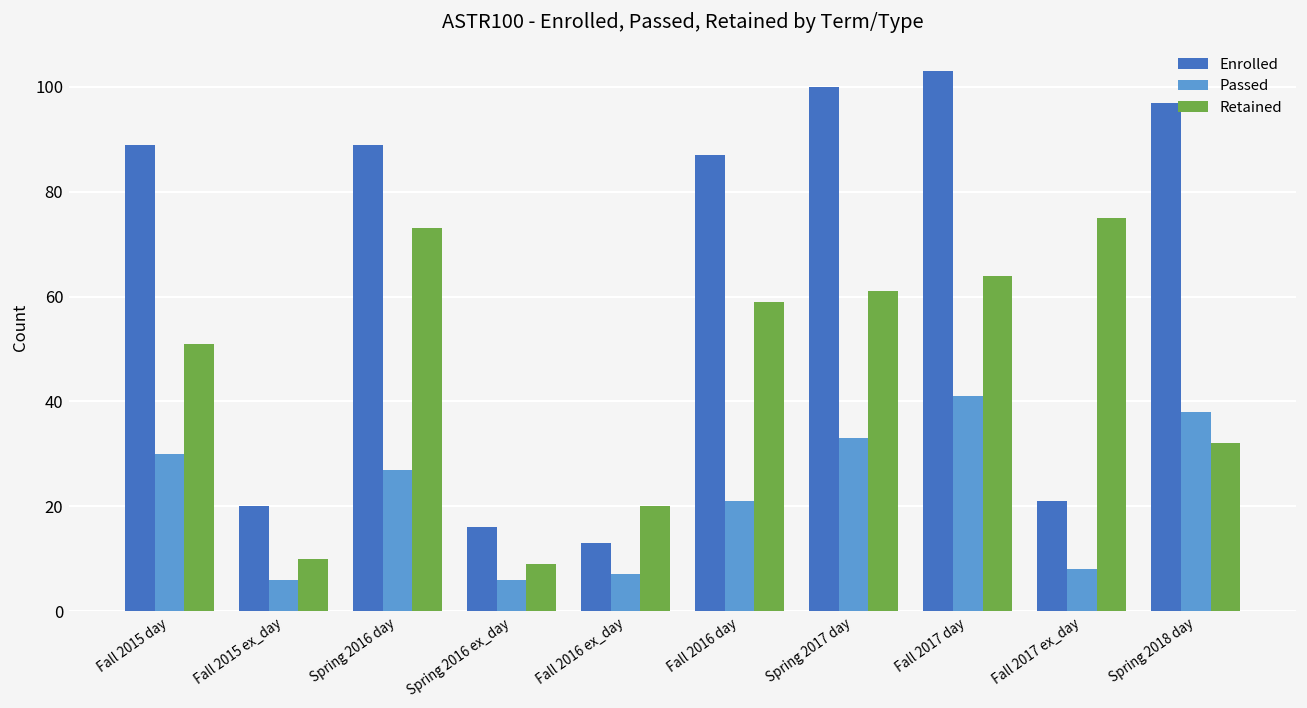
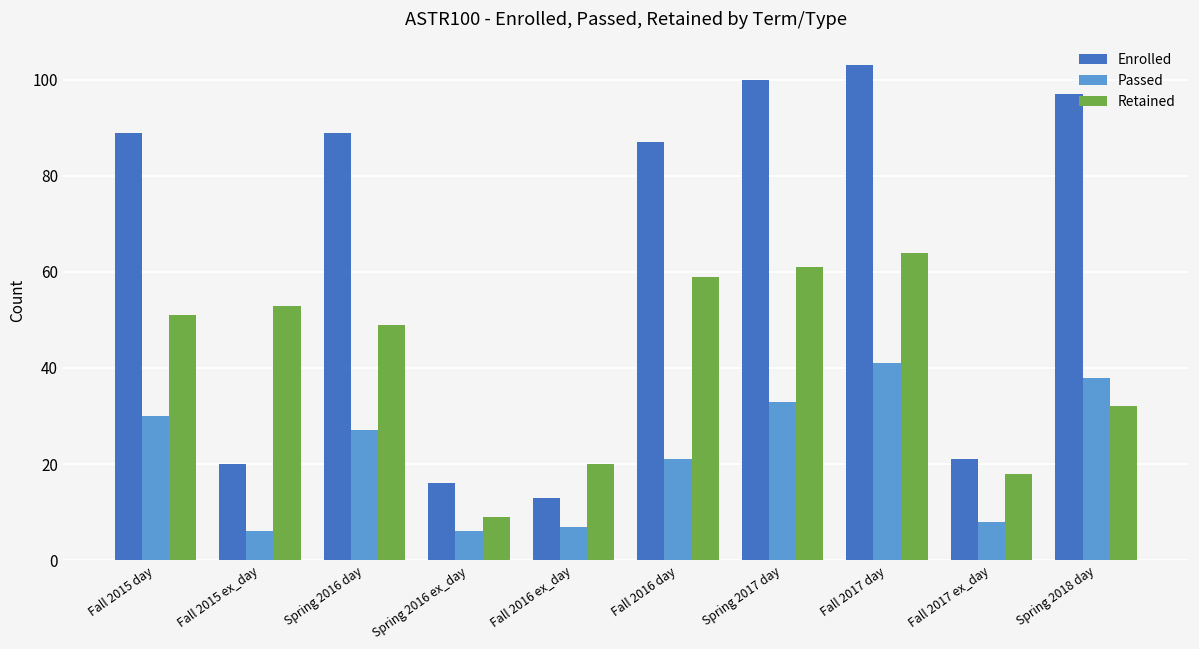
  {
    "Retained": {
      "Fall 2015 day": 51,
-     "Fall 2015 ex_day": 10,
-     "Spring 2016 day": 73,
+     "Fall 2015 ex_day": 53,
+     "Spring 2016 day": 49,
      "Spring 2016 ex_day": 9,
      "Fall 2016 ex_day": 20,
      "Fall 2016 day": 59,
      "Spring 2017 day": 61,
      "Fall 2017 day": 64,
-     "Fall 2017 ex_day": 75,
+     "Fall 2017 ex_day": 18,
      "Spring 2018 day": 32
    }
  }
